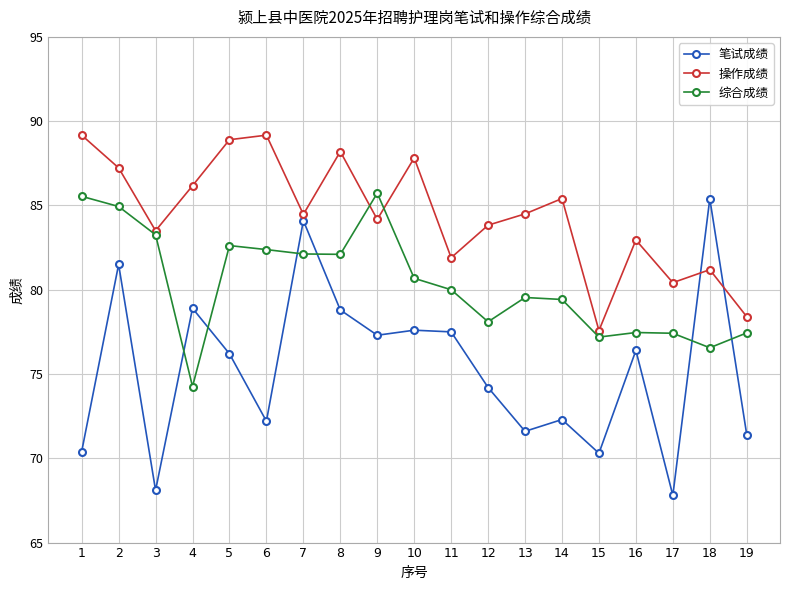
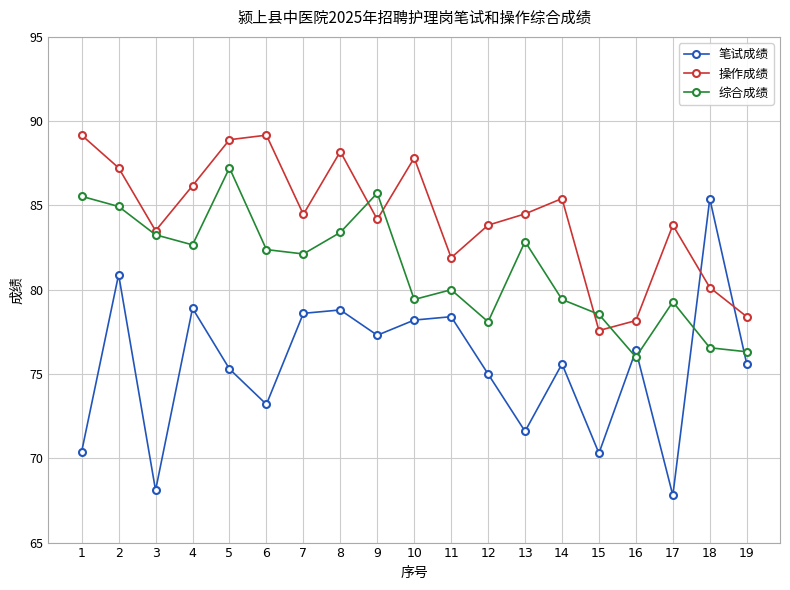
  {
    "笔试成绩": {
      "1": 70.4,
-     "2": 81.5,
+     "2": 80.9,
      "3": 68.1,
      "4": 78.9,
-     "5": 76.2,
-     "6": 72.2,
-     "7": 84.1,
+     "5": 75.3,
+     "6": 73.2,
+     "7": 78.6,
      "8": 78.8,
      "9": 77.3,
-     "10": 77.6,
-     "11": 77.5,
-     "12": 74.2,
+     "10": 78.2,
+     "11": 78.4,
+     "12": 75.0,
      "13": 71.6,
-     "14": 72.3,
+     "14": 75.6,
      "15": 70.3,
      "16": 76.4,
      "17": 67.8,
      "18": 85.4,
-     "19": 71.4
+     "19": 75.6
    },
    "操作成绩": {
      "1": 89.2,
      "2": 87.2,
      "3": 83.5,
      "4": 86.2,
      "5": 88.9,
      "6": 89.2,
      "7": 84.5,
      "8": 88.2,
      "9": 84.2,
      "10": 87.8,
      "11": 81.9,
      "12": 83.8,
      "13": 84.5,
      "14": 85.4,
      "15": 77.6,
-     "16": 83.0,
-     "17": 80.4,
-     "18": 81.2,
+     "16": 78.2,
+     "17": 83.8,
+     "18": 80.1,
      "19": 78.4
    },
    "综合成绩": {
      "1": 85.5,
      "2": 84.9,
      "3": 83.3,
-     "4": 74.3,
-     "5": 82.6,
+     "4": 82.7,
+     "5": 87.2,
      "6": 82.4,
      "7": 82.1,
-     "8": 82.1,
+     "8": 83.4,
      "9": 85.7,
-     "10": 80.7,
+     "10": 79.4,
      "11": 80.0,
      "12": 78.1,
-     "13": 79.5,
+     "13": 82.9,
      "14": 79.4,
-     "15": 77.2,
-     "16": 77.5,
-     "17": 77.4,
+     "15": 78.5,
+     "16": 76.0,
+     "17": 79.3,
      "18": 76.6,
-     "19": 77.4
+     "19": 76.3
    }
  }
